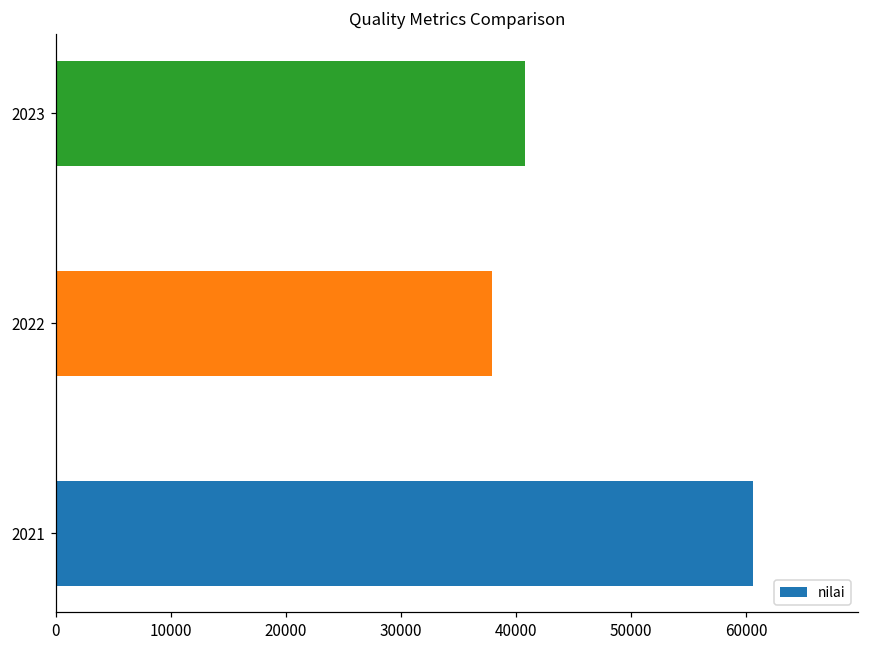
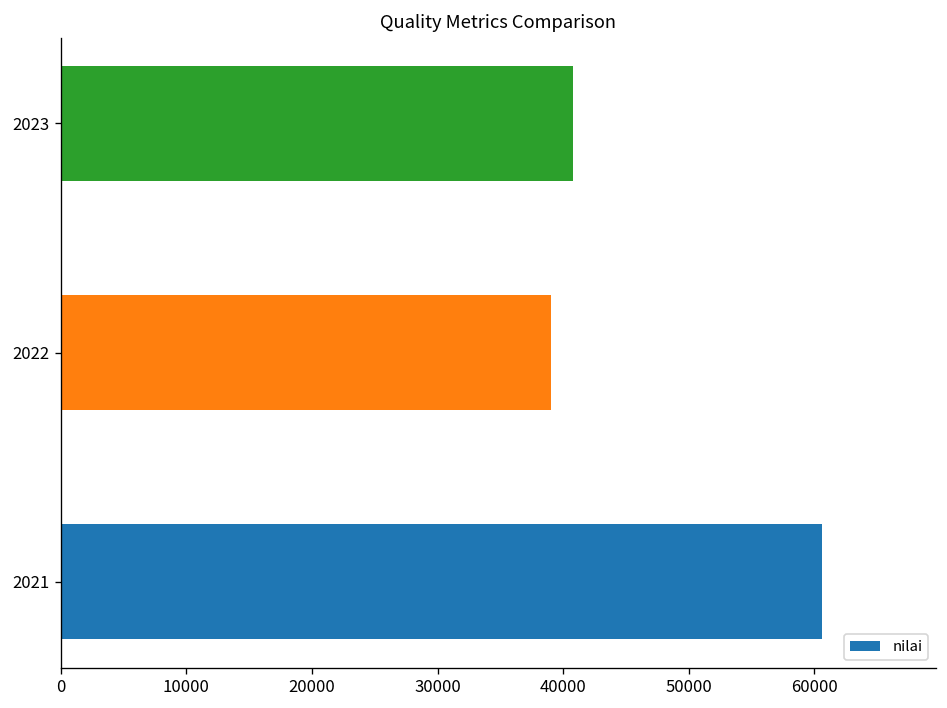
  {
    "2023": 40800,
-   "2022": 37900,
+   "2022": 39100,
    "2021": 60600
  }
